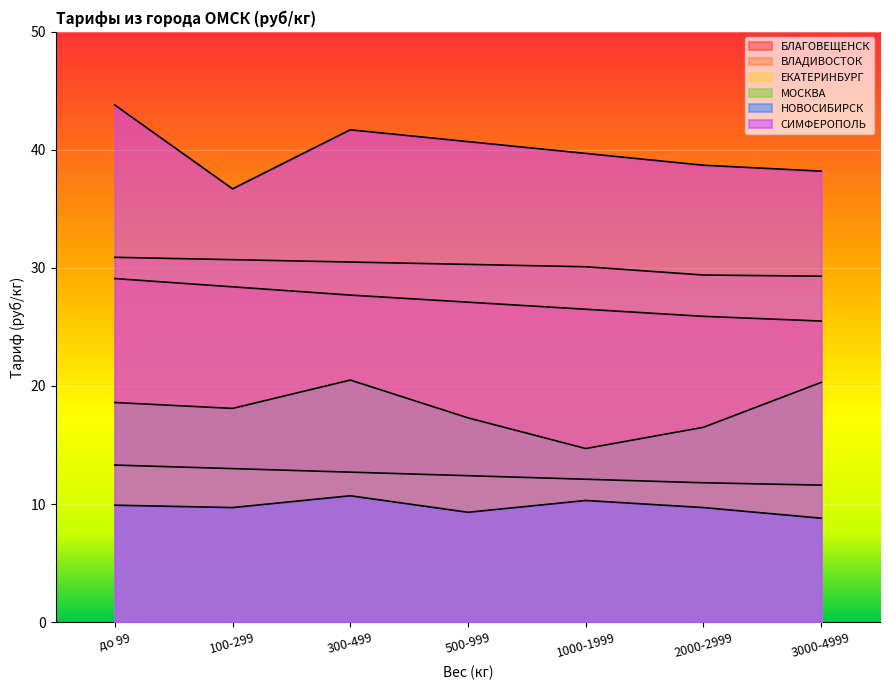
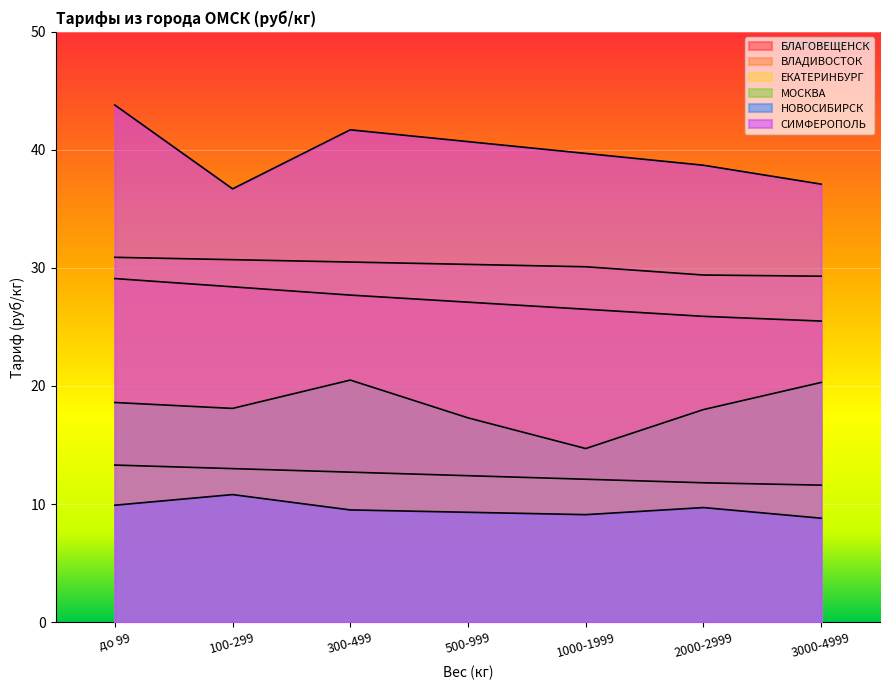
  {
    "МОСКВА": {
      "до 99": 18.6,
      "100-299": 18.1,
      "300-499": 20.5,
      "500-999": 17.3,
      "1000-1999": 14.7,
-     "2000-2999": 16.5,
+     "2000-2999": 18.0,
      "3000-4999": 20.3
    },
    "НОВОСИБИРСК": {
      "до 99": 9.9,
-     "100-299": 9.7,
-     "300-499": 10.7,
+     "100-299": 10.8,
+     "300-499": 9.5,
      "500-999": 9.3,
-     "1000-1999": 10.3,
+     "1000-1999": 9.1,
      "2000-2999": 9.7,
      "3000-4999": 8.8
    },
    "СИМФЕРОПОЛЬ": {
      "до 99": 43.8,
      "100-299": 36.7,
      "300-499": 41.7,
      "500-999": 40.7,
      "1000-1999": 39.7,
      "2000-2999": 38.7,
-     "3000-4999": 38.2
+     "3000-4999": 37.1
    }
  }
